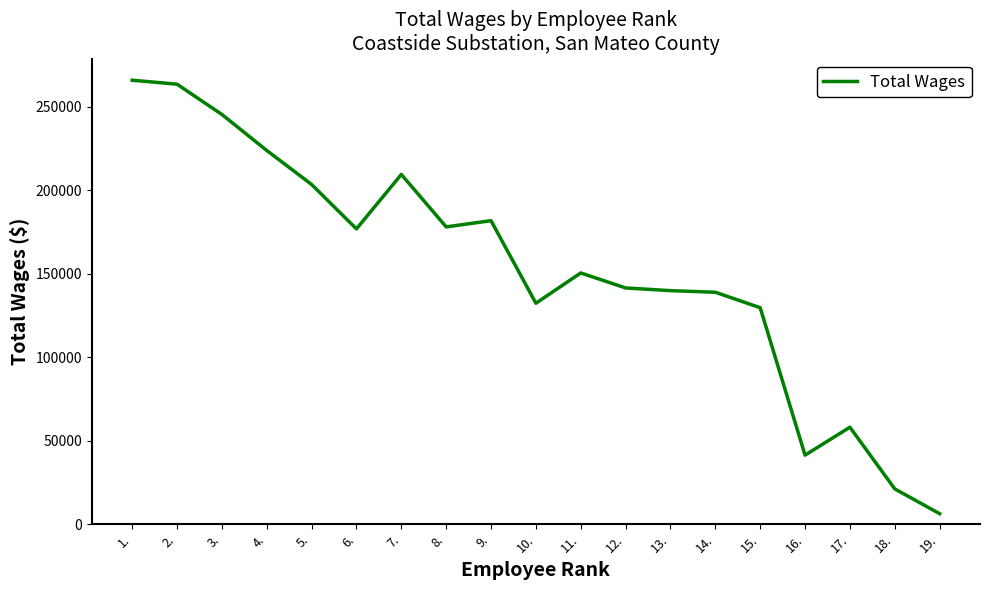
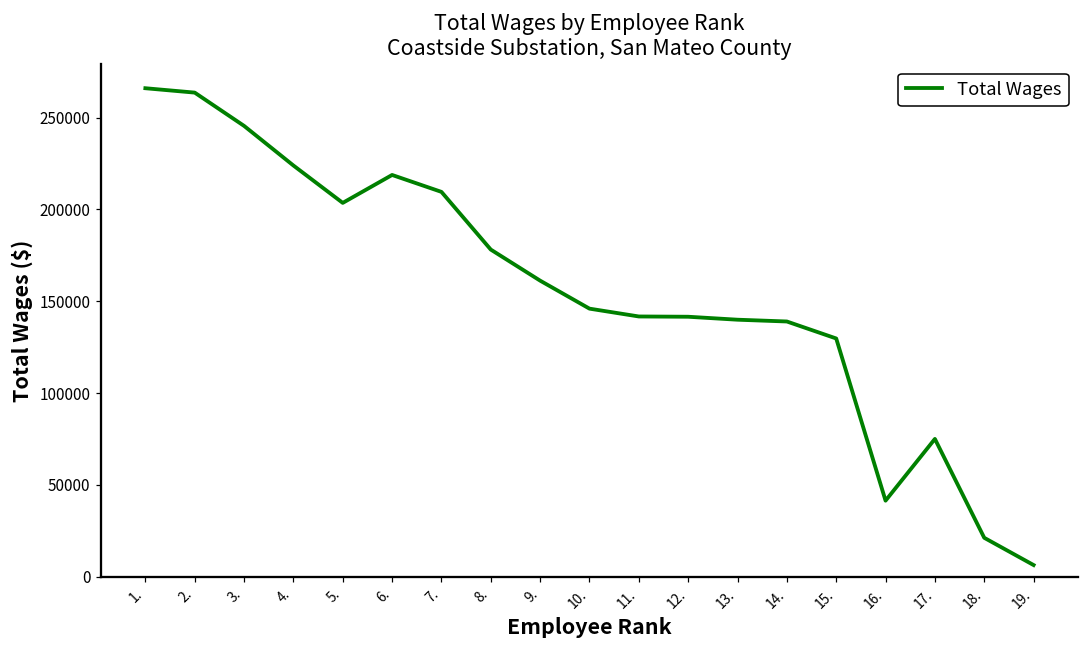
  {
    "1.": 266000,
    "2.": 264000,
    "3.": 246000,
    "4.": 224000,
    "5.": 204000,
-   "6.": 177000,
+   "6.": 219000,
    "7.": 210000,
    "8.": 178000,
-   "9.": 182000,
-   "10.": 132000,
-   "11.": 151000,
+   "9.": 161000,
+   "10.": 146000,
+   "11.": 142000,
    "12.": 142000,
    "13.": 140000,
    "14.": 139000,
    "15.": 130000,
    "16.": 41000,
-   "17.": 58000,
+   "17.": 75000,
    "18.": 21000,
    "19.": 6000
  }
